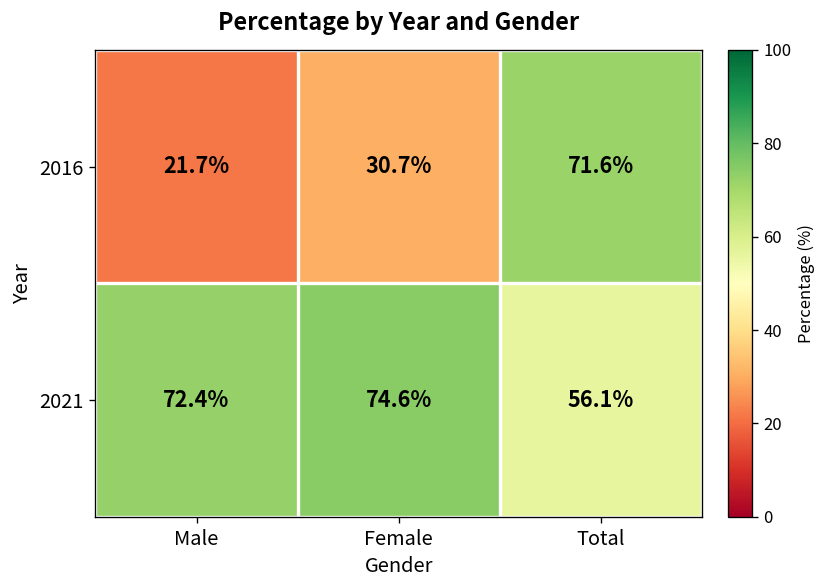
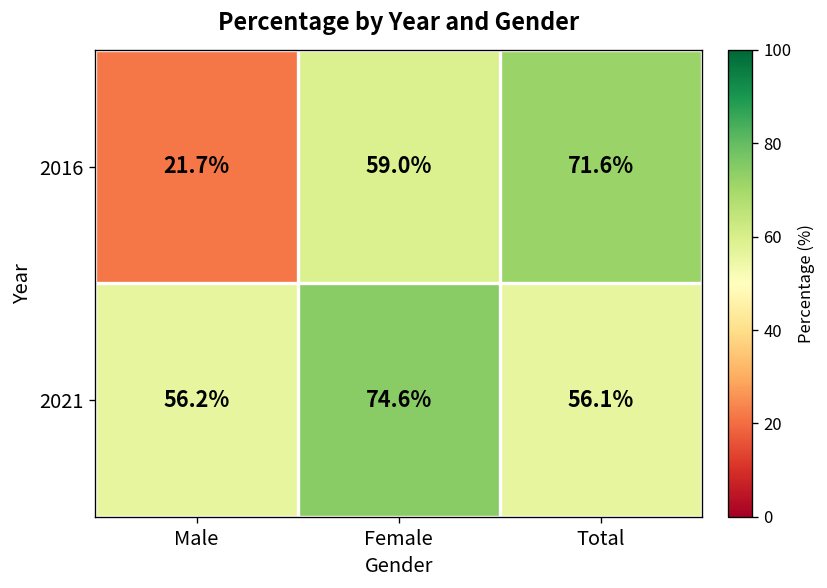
  {
    "2016": {
      "Male": "21.7%",
-     "Female": "30.7%",
+     "Female": "59.0%",
      "Total": "71.6%"
    },
    "2021": {
-     "Male": "72.4%",
+     "Male": "56.2%",
      "Female": "74.6%",
      "Total": "56.1%"
    }
  }
